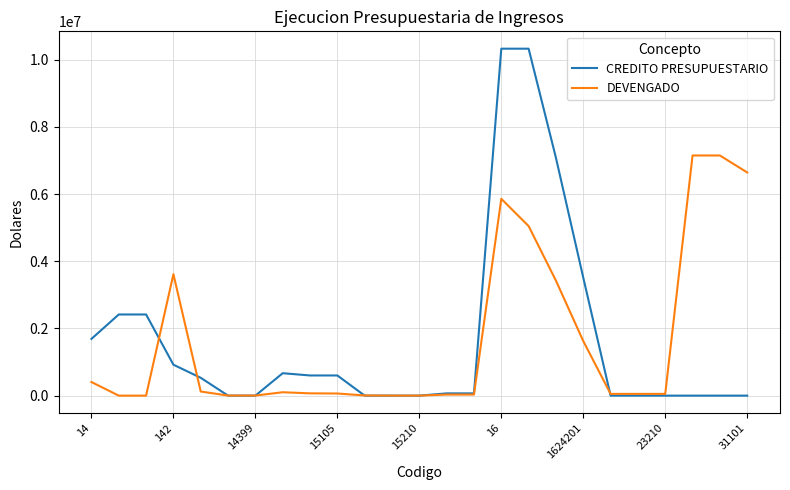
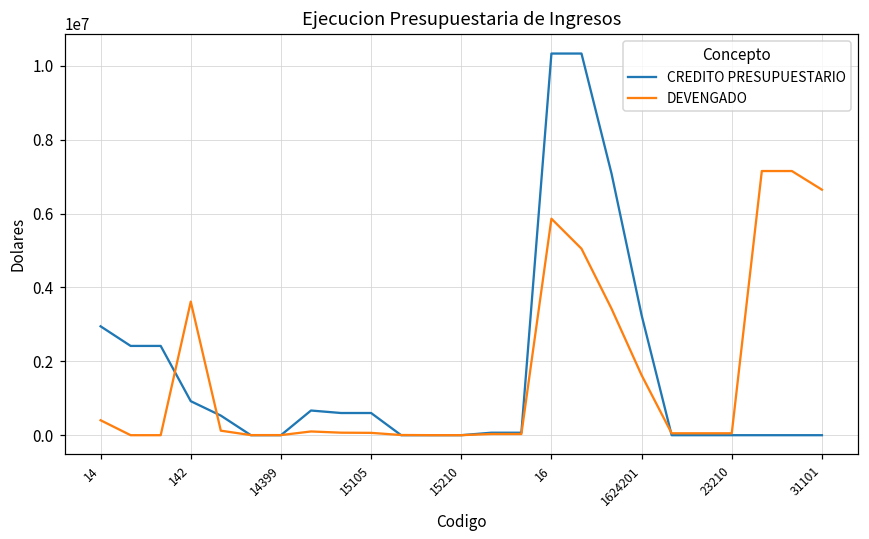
  {
    "CREDITO PRESUPUESTARIO": {
-     "14": 1700000,
+     "14": 2900000,
      "142": 900000,
      "15105": 600000,
      "16": 10300000,
-     "1624201": 3500000,
+     "1624201": 3200000,
      "31101": 0
    },
    "DEVENGADO": {
      "14": 400000,
      "142": 3600000,
      "15105": 100000,
      "16": 5900000,
      "1624201": 1600000,
      "31101": 6600000
    }
  }
